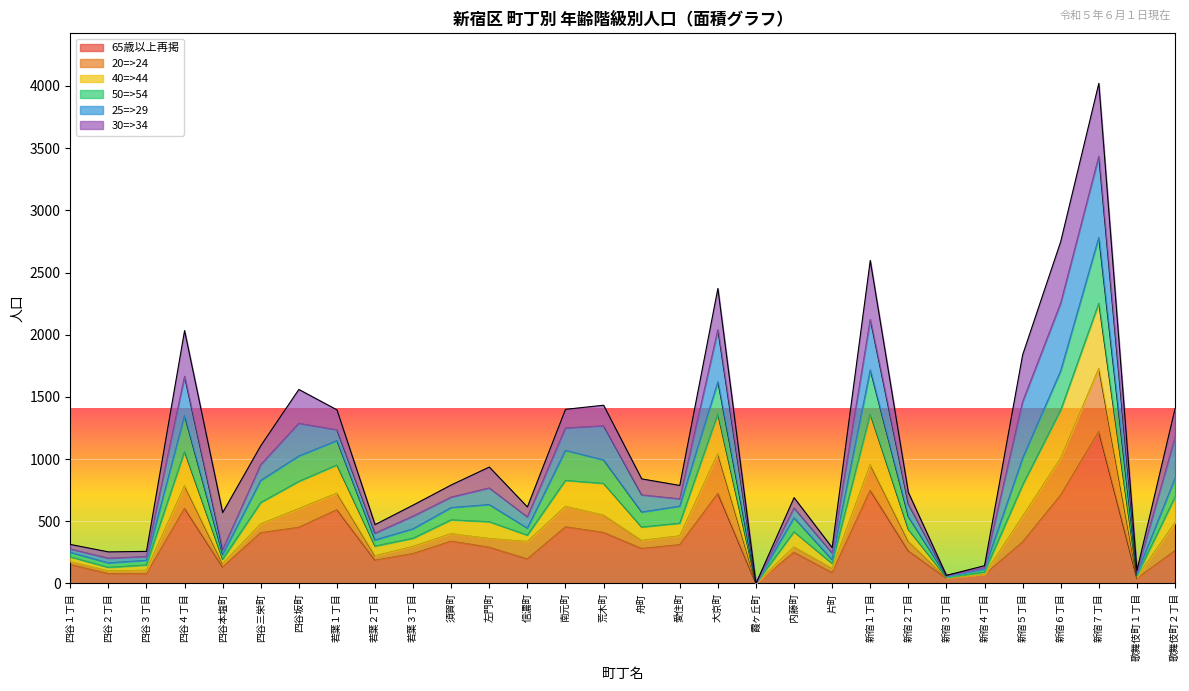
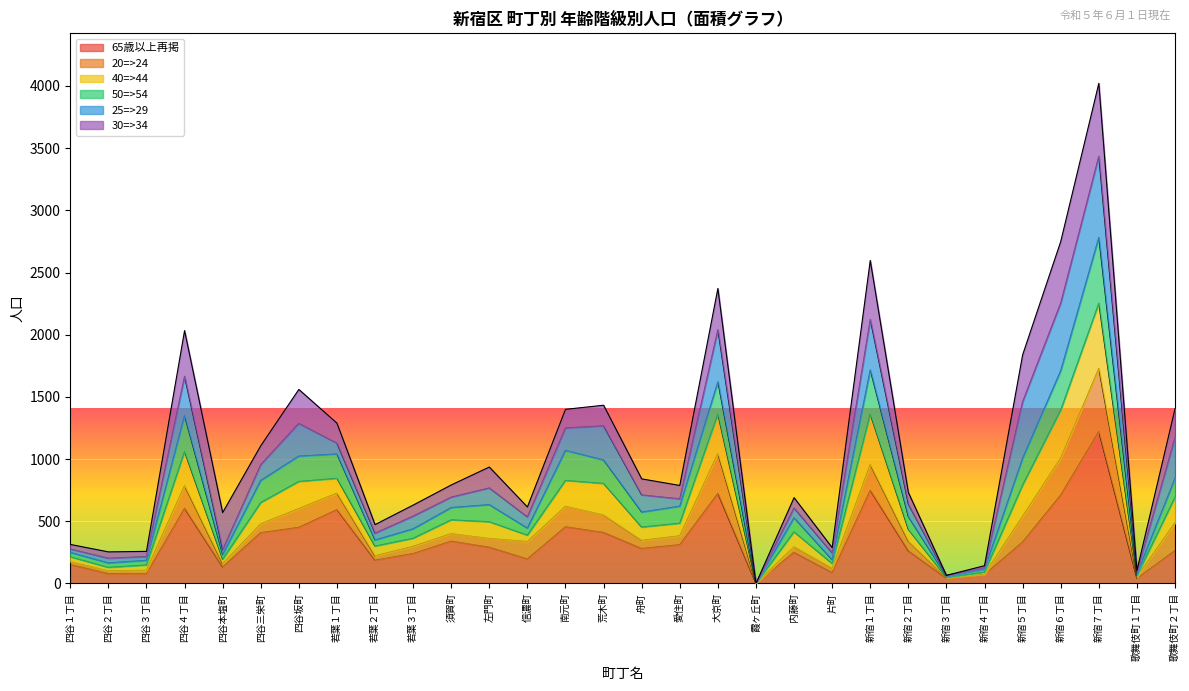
  {
    "40=>44": {
      "四谷１丁目": 40,
      "四谷２丁目": 30,
      "四谷３丁目": 40,
      "四谷４丁目": 270,
      "四谷本塩町": 40,
      "四谷三栄町": 170,
      "四谷坂町": 220,
-     "若葉１丁目": 230,
+     "若葉１丁目": 120,
      "若葉２丁目": 80,
      "若葉３丁目": 70,
      "須賀町": 110,
      "左門町": 140,
      "信濃町": 50,
      "南元町": 210,
      "荒木町": 250,
      "舟町": 110,
      "愛住町": 100,
      "大京町": 320,
      "内藤町": 120,
      "片町": 40,
      "新宿１丁目": 410,
      "新宿２丁目": 100,
      "新宿５丁目": 250,
      "新宿６丁目": 390,
      "新宿７丁目": 520,
      "歌舞伎町２丁目": 210
    },
    "50=>54": {
      "四谷１丁目": 40,
      "四谷２丁目": 40,
      "四谷３丁目": 40,
      "四谷４丁目": 290,
      "四谷本塩町": 40,
      "四谷三栄町": 180,
      "四谷坂町": 200,
      "若葉１丁目": 200,
      "若葉２丁目": 50,
      "若葉３丁目": 80,
      "須賀町": 100,
      "左門町": 140,
      "信濃町": 60,
      "南元町": 240,
      "荒木町": 190,
      "舟町": 120,
      "愛住町": 140,
      "大京町": 260,
      "内藤町": 110,
      "片町": 30,
      "新宿１丁目": 360,
      "新宿２丁目": 100,
      "新宿５丁目": 220,
      "新宿６丁目": 320,
      "新宿７丁目": 530,
      "歌舞伎町２丁目": 150
    },
    "25=>29": {
      "四谷１丁目": 30,
      "四谷２丁目": 40,
      "四谷３丁目": 30,
      "四谷４丁目": 320,
      "四谷本塩町": 40,
      "四谷三栄町": 130,
      "四谷坂町": 260,
      "若葉１丁目": 90,
      "若葉２丁目": 60,
      "若葉３丁目": 100,
      "須賀町": 80,
      "左門町": 130,
      "信濃町": 90,
      "南元町": 180,
      "荒木町": 270,
      "舟町": 140,
      "愛住町": 60,
      "大京町": 420,
      "内藤町": 80,
      "片町": 60,
      "新宿１丁目": 410,
      "新宿２丁目": 100,
      "新宿５丁目": 460,
      "新宿６丁目": 540,
      "新宿７丁目": 650,
      "歌舞伎町２丁目": 330
    },
    "30=>34": {
      "四谷１丁目": 40,
      "四谷２丁目": 50,
      "四谷３丁目": 40,
      "四谷４丁目": 370,
      "四谷本塩町": 300,
      "四谷三栄町": 150,
      "四谷坂町": 270,
      "若葉１丁目": 160,
      "若葉２丁目": 70,
      "若葉３丁目": 90,
      "須賀町": 100,
      "左門町": 170,
      "信濃町": 80,
      "南元町": 150,
      "荒木町": 170,
      "舟町": 130,
      "愛住町": 110,
      "大京町": 330,
      "内藤町": 80,
      "片町": 40,
      "新宿１丁目": 470,
      "新宿２丁目": 90,
      "新宿５丁目": 380,
      "新宿６丁目": 490,
      "新宿７丁目": 590,
      "歌舞伎町２丁目": 230
    }
  }
